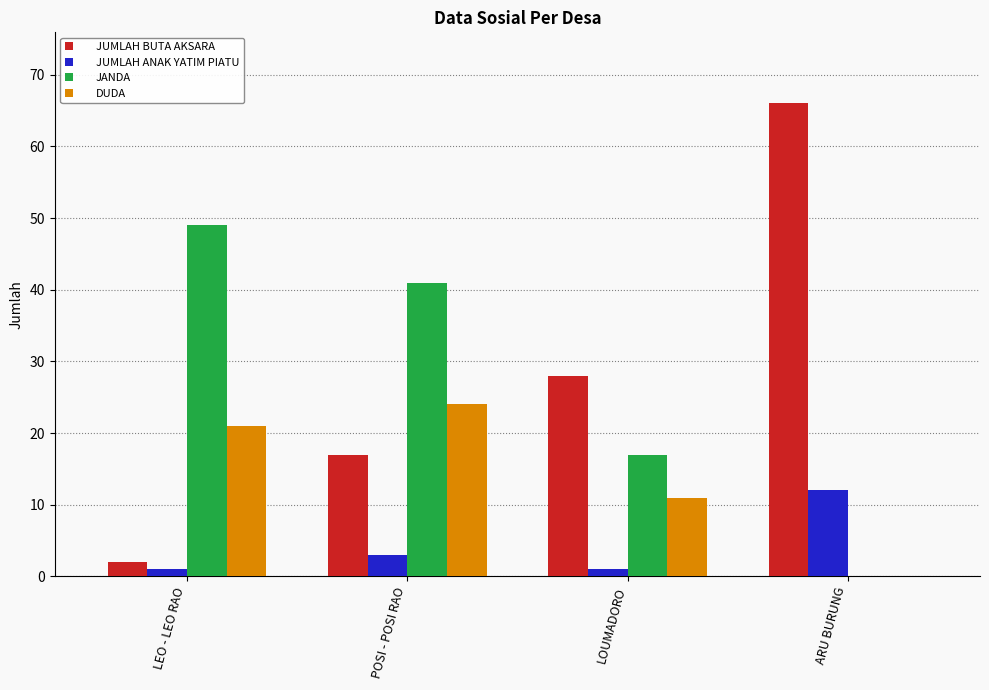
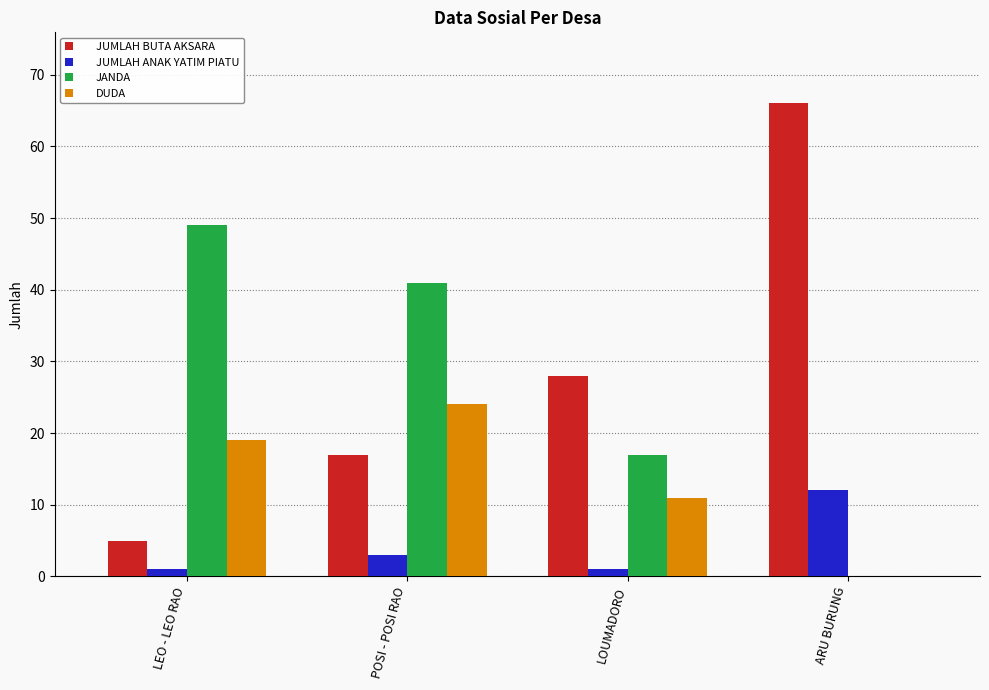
  {
    "JUMLAH BUTA AKSARA": {
-     "LEO - LEO RAO": 2,
+     "LEO - LEO RAO": 5,
      "POSI - POSI RAO": 17,
      "LOUMADORO": 28,
      "ARU BURUNG": 66
    },
    "JUMLAH ANAK YATIM PIATU": {
      "LEO - LEO RAO": 1,
      "POSI - POSI RAO": 3,
      "LOUMADORO": 1,
      "ARU BURUNG": 12
    },
    "JANDA": {
      "LEO - LEO RAO": 49,
      "POSI - POSI RAO": 41,
      "LOUMADORO": 17,
      "ARU BURUNG": 0
    },
    "DUDA": {
-     "LEO - LEO RAO": 21,
+     "LEO - LEO RAO": 19,
      "POSI - POSI RAO": 24,
      "LOUMADORO": 11,
      "ARU BURUNG": 0
    }
  }
